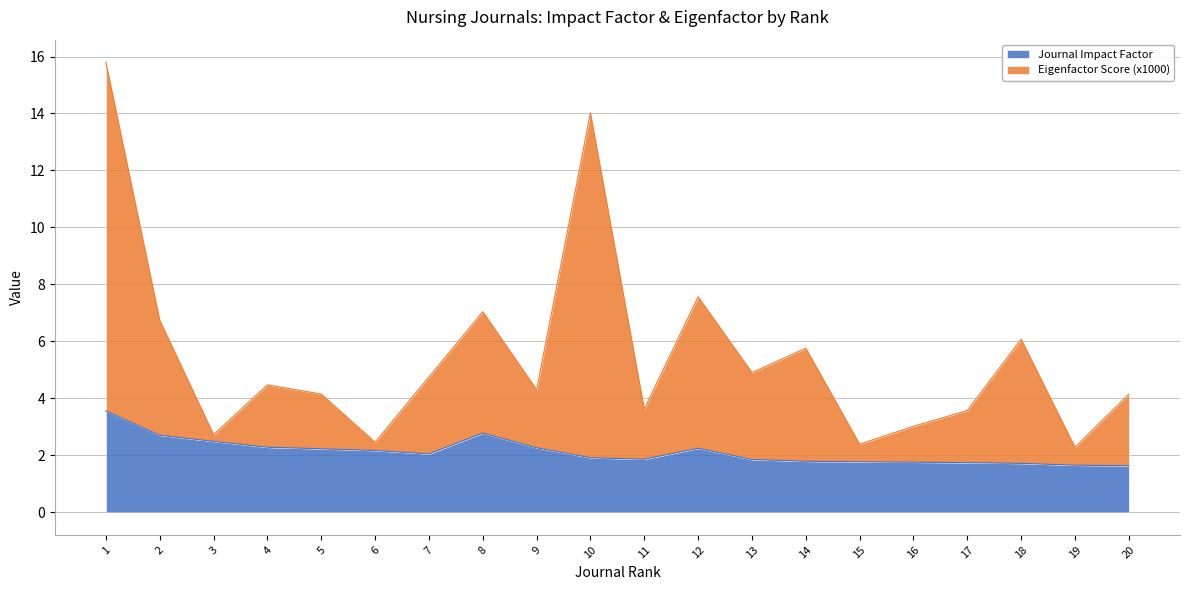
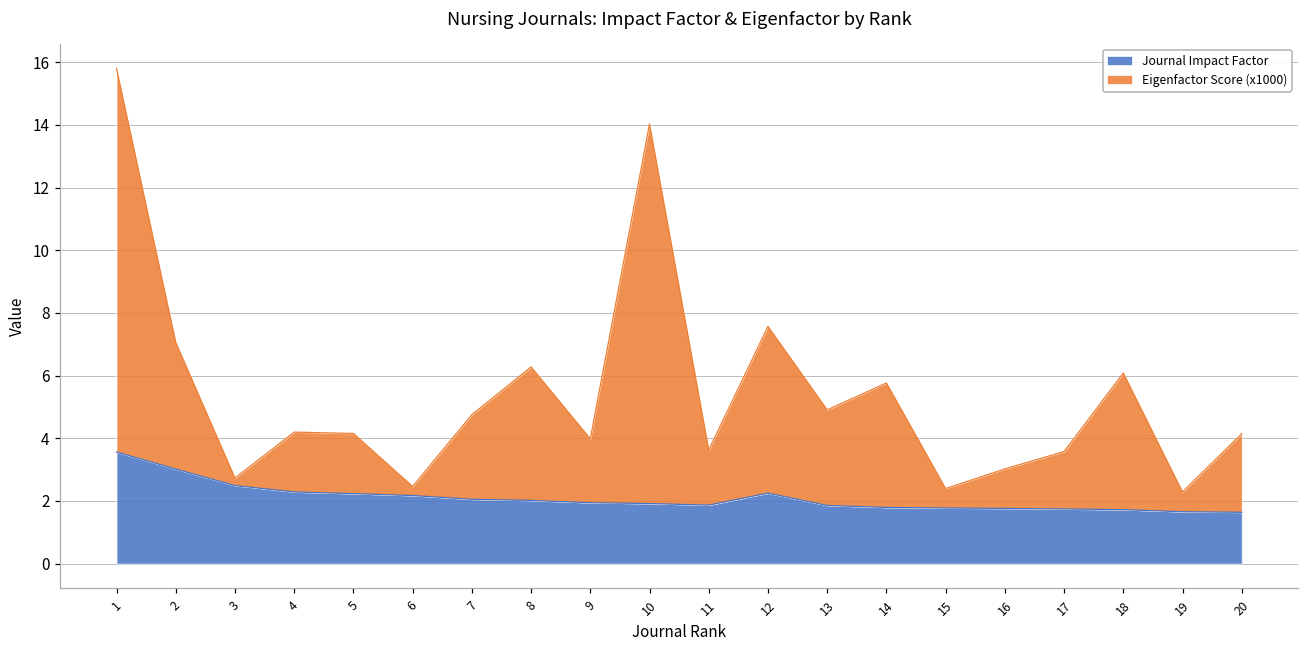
  {
    "Journal Impact Factor": {
      "1": 3.6,
-     "2": 2.7,
+     "2": 3.0,
      "3": 2.5,
      "4": 2.3,
      "5": 2.2,
      "6": 2.2,
      "7": 2.1,
-     "8": 2.8,
-     "9": 2.3,
+     "8": 2.0,
+     "9": 1.9,
      "10": 1.9,
      "11": 1.9,
      "12": 2.2,
      "13": 1.9,
      "14": 1.8,
      "15": 1.8,
      "16": 1.8,
      "17": 1.7,
      "18": 1.7,
      "19": 1.7,
      "20": 1.6
    },
    "Eigenfactor Score (x1000)": {
      "1": 12.2,
      "2": 4.0,
      "3": 0.2,
-     "4": 2.2,
+     "4": 1.9,
      "5": 1.9,
      "6": 0.3,
      "7": 2.7,
      "8": 4.3,
      "9": 2.0,
      "10": 12.1,
      "11": 1.8,
      "12": 5.3,
      "13": 3.1,
      "14": 4.0,
      "15": 0.6,
      "16": 1.3,
      "17": 1.8,
      "18": 4.4,
      "19": 0.6,
      "20": 2.5
    }
  }
